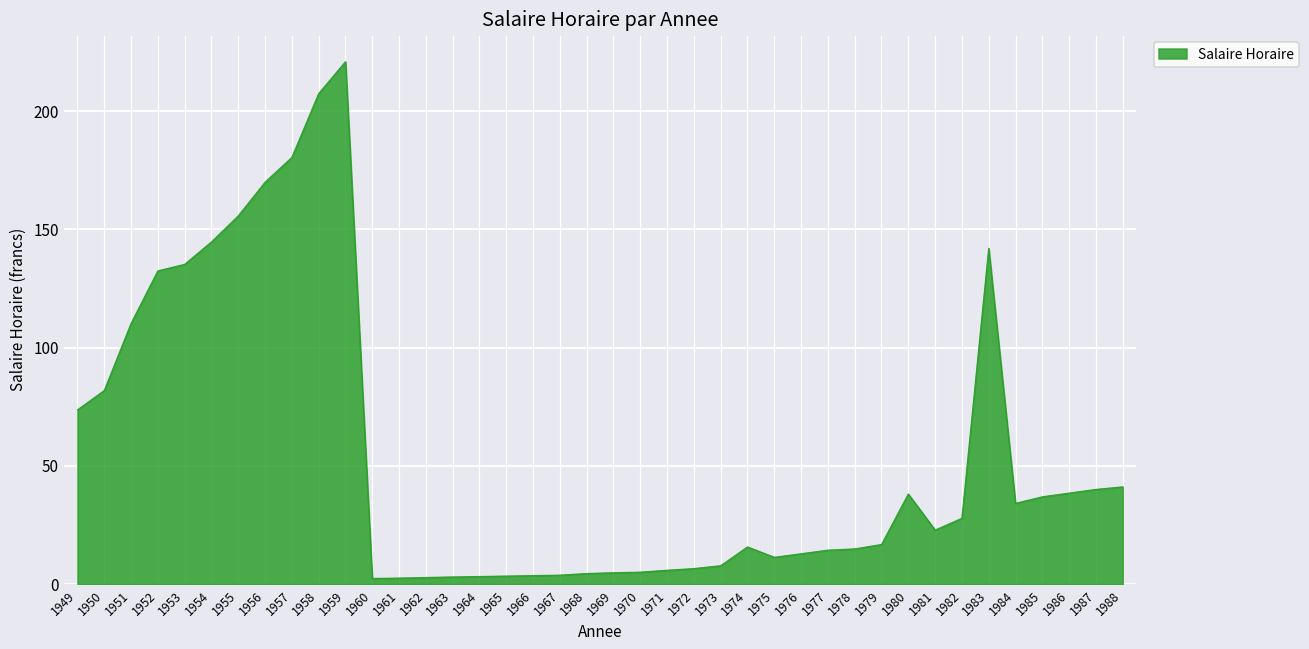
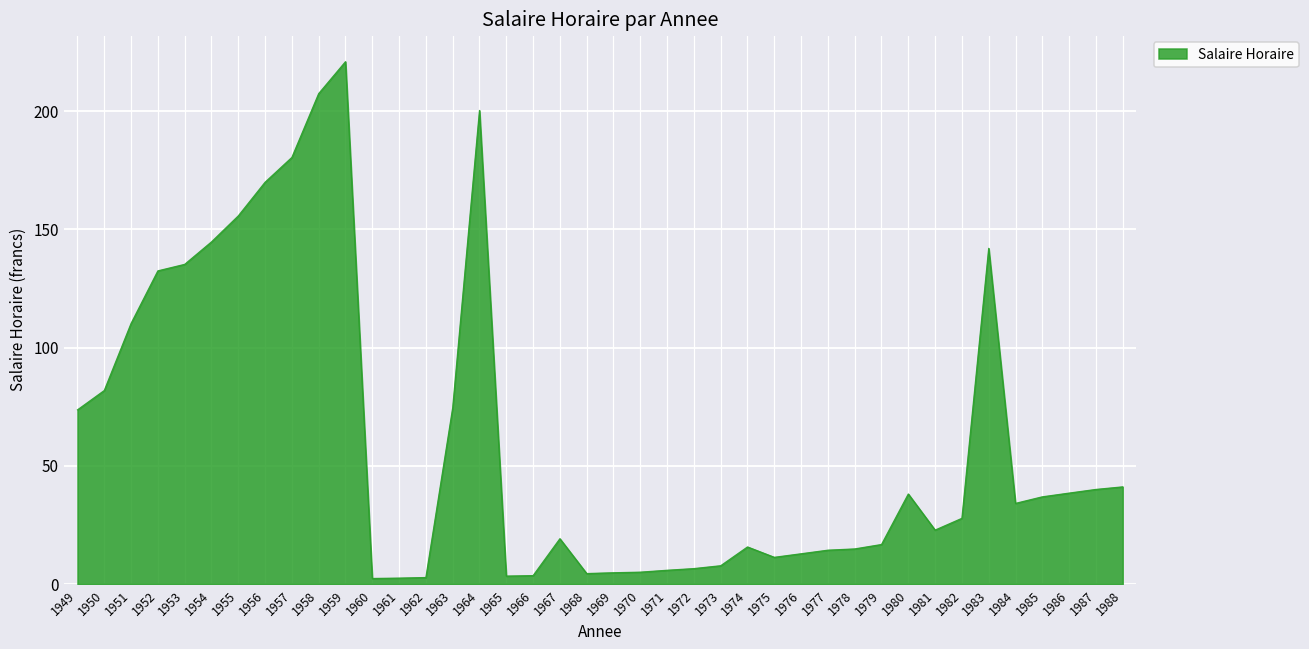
  {
    "1949": 74,
    "1950": 82,
    "1951": 110,
    "1952": 133,
    "1953": 135,
    "1954": 145,
    "1955": 156,
    "1956": 170,
    "1957": 181,
    "1958": 208,
    "1959": 221,
    "1960": 2,
    "1961": 3,
    "1962": 3,
-   "1963": 3,
-   "1964": 3,
+   "1963": 75,
+   "1964": 200,
    "1965": 3,
    "1966": 4,
-   "1967": 4,
+   "1967": 19,
    "1968": 4,
    "1969": 5,
    "1970": 5,
    "1971": 6,
    "1972": 7,
    "1973": 8,
    "1974": 16,
    "1975": 11,
    "1976": 13,
    "1977": 14,
    "1978": 15,
    "1979": 17,
    "1980": 38,
    "1981": 23,
    "1982": 28,
    "1983": 142,
    "1984": 34,
    "1985": 37,
    "1986": 38,
    "1987": 40,
    "1988": 41
  }
